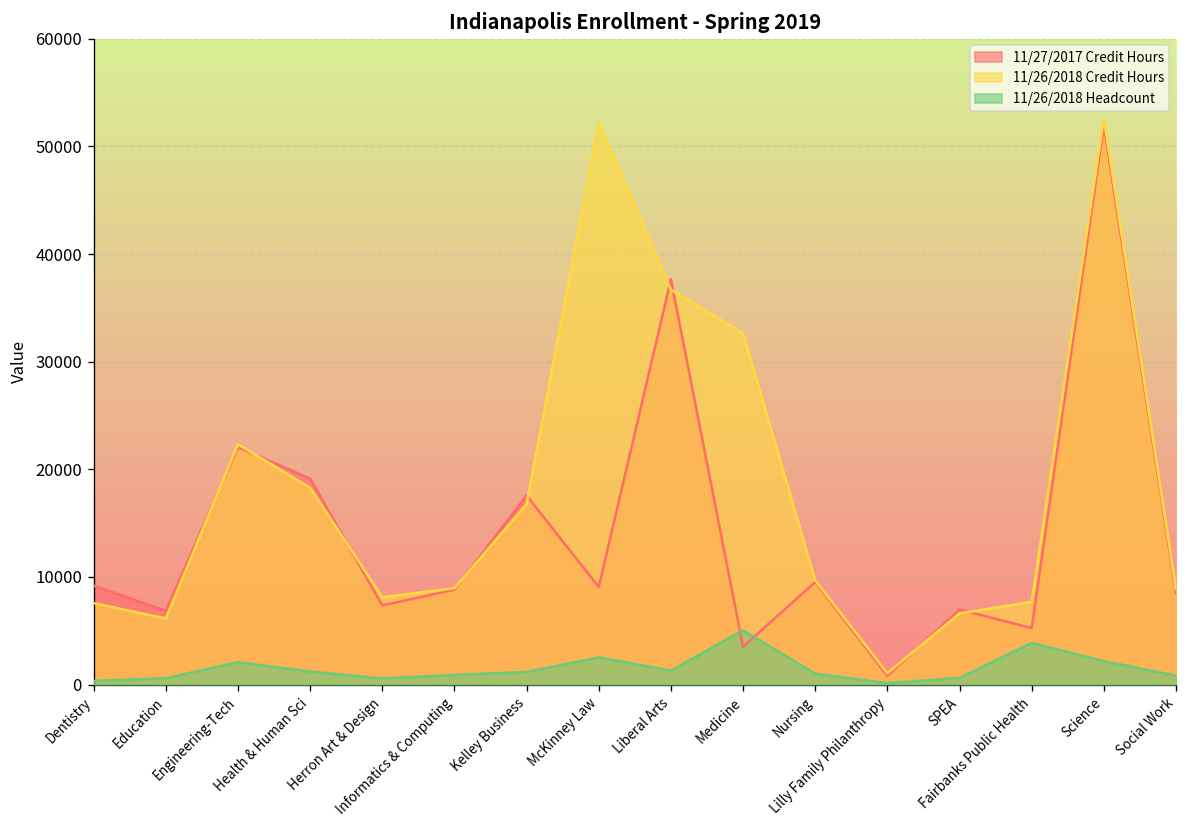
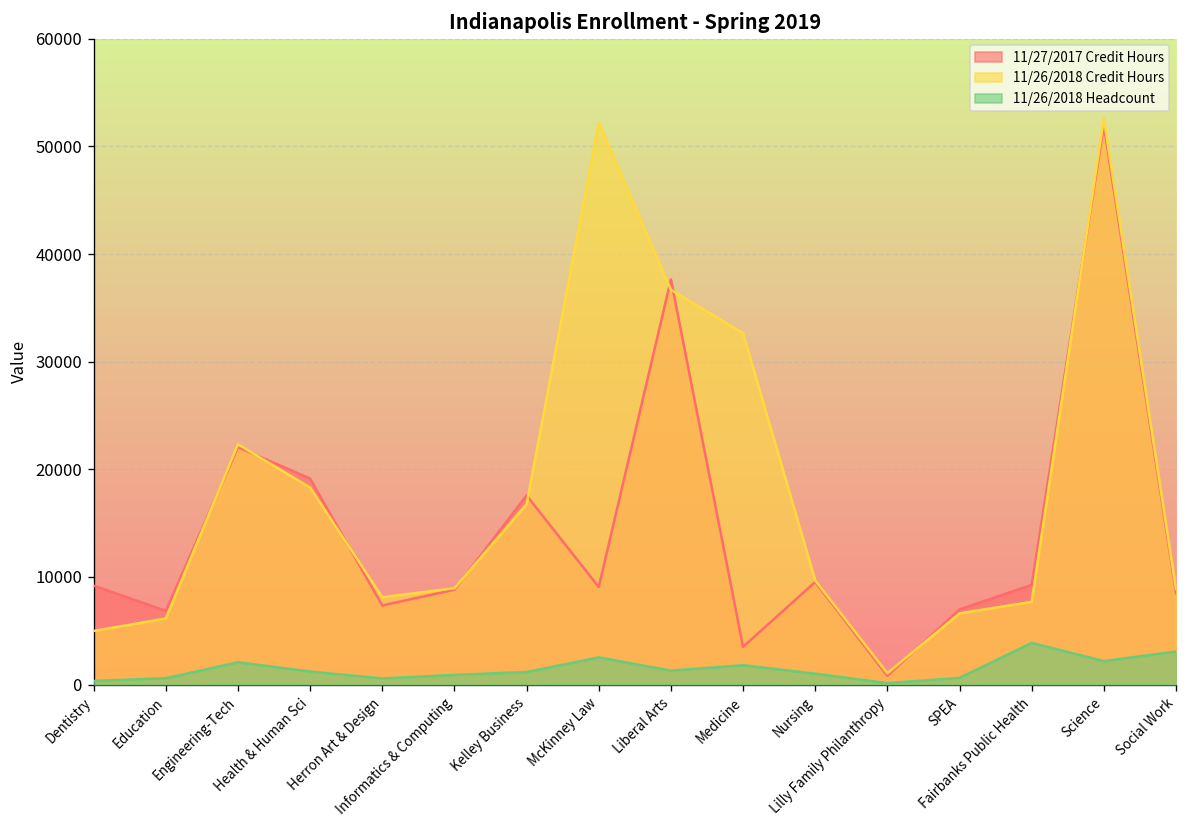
  {
    "11/27/2017 Credit Hours": {
      "Dentistry": 9000,
      "Education": 7000,
      "Health & Human Sci": 19000,
      "Herron Art & Design": 7000,
      "Kelley Business": 18000,
      "McKinney Law": 9000,
      "Liberal Arts": 38000,
      "Medicine": 4000,
      "SPEA": 7000,
-     "Fairbanks Public Health": 5000,
+     "Fairbanks Public Health": 9000,
      "Science": 52000,
      "Social Work": 8000
    },
    "11/26/2018 Credit Hours": {
-     "Dentistry": 8000,
+     "Dentistry": 5000,
      "Education": 6000,
      "Health & Human Sci": 18000,
      "Herron Art & Design": 8000,
      "Kelley Business": 17000,
      "McKinney Law": 52000,
      "Liberal Arts": 37000,
      "Medicine": 33000,
      "SPEA": 7000,
      "Fairbanks Public Health": 8000,
      "Science": 53000,
      "Social Work": 9000
    },
    "11/26/2018 Headcount": {
      "Dentistry": 0,
      "Education": 1000,
      "Engineering-Tech": 2000,
      "Health & Human Sci": 1000,
      "Herron Art & Design": 1000,
      "Informatics & Computing": 1000,
      "Kelley Business": 1000,
      "McKinney Law": 3000,
      "Liberal Arts": 1000,
-     "Medicine": 5000,
+     "Medicine": 2000,
      "Nursing": 1000,
      "Lilly Family Philanthropy": 0,
      "SPEA": 1000,
      "Fairbanks Public Health": 4000,
      "Science": 2000,
-     "Social Work": 1000
+     "Social Work": 3000
    }
  }
